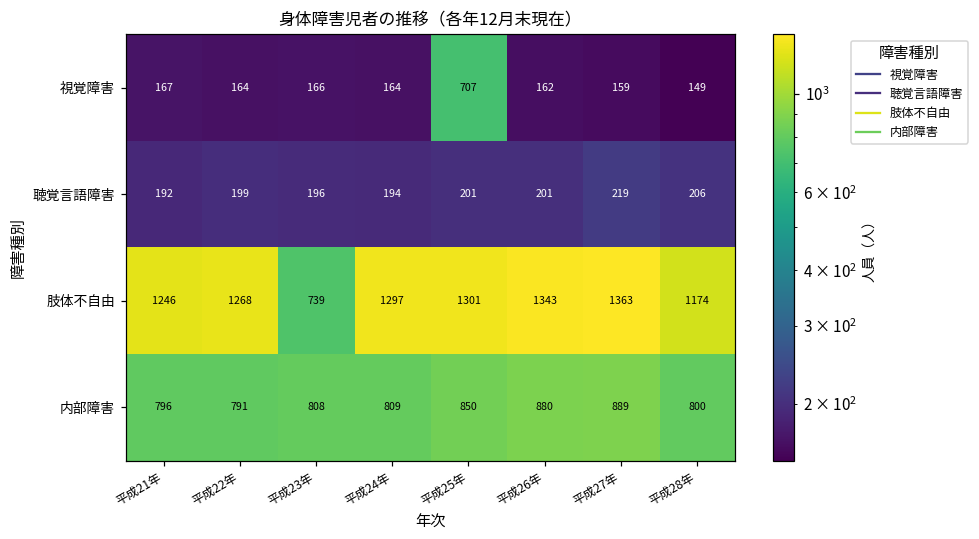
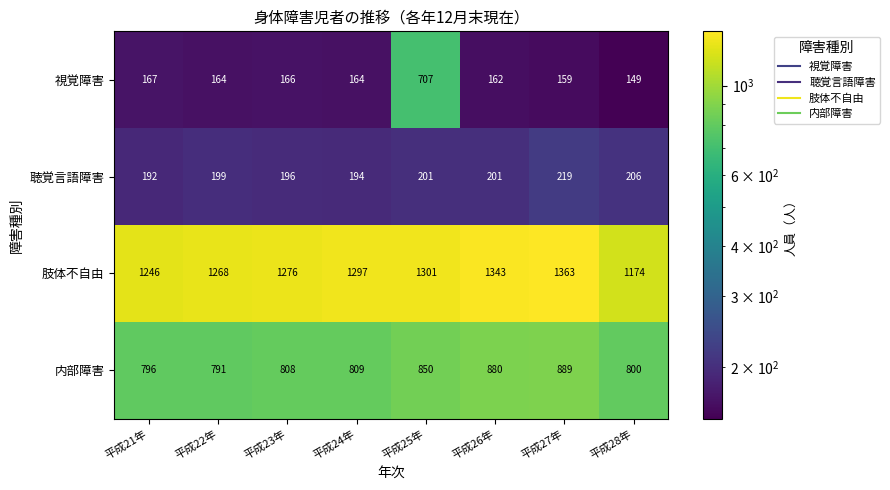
  {
    "視覚障害": {
      "平成21年": 167,
      "平成22年": 164,
      "平成23年": 166,
      "平成24年": 164,
      "平成25年": 707,
      "平成26年": 162,
      "平成27年": 159,
      "平成28年": 149
    },
    "聴覚言語障害": {
      "平成21年": 192,
      "平成22年": 199,
      "平成23年": 196,
      "平成24年": 194,
      "平成25年": 201,
      "平成26年": 201,
      "平成27年": 219,
      "平成28年": 206
    },
    "肢体不自由": {
      "平成21年": 1246,
      "平成22年": 1268,
-     "平成23年": 739,
+     "平成23年": 1276,
      "平成24年": 1297,
      "平成25年": 1301,
      "平成26年": 1343,
      "平成27年": 1363,
      "平成28年": 1174
    },
    "内部障害": {
      "平成21年": 796,
      "平成22年": 791,
      "平成23年": 808,
      "平成24年": 809,
      "平成25年": 850,
      "平成26年": 880,
      "平成27年": 889,
      "平成28年": 800
    }
  }
